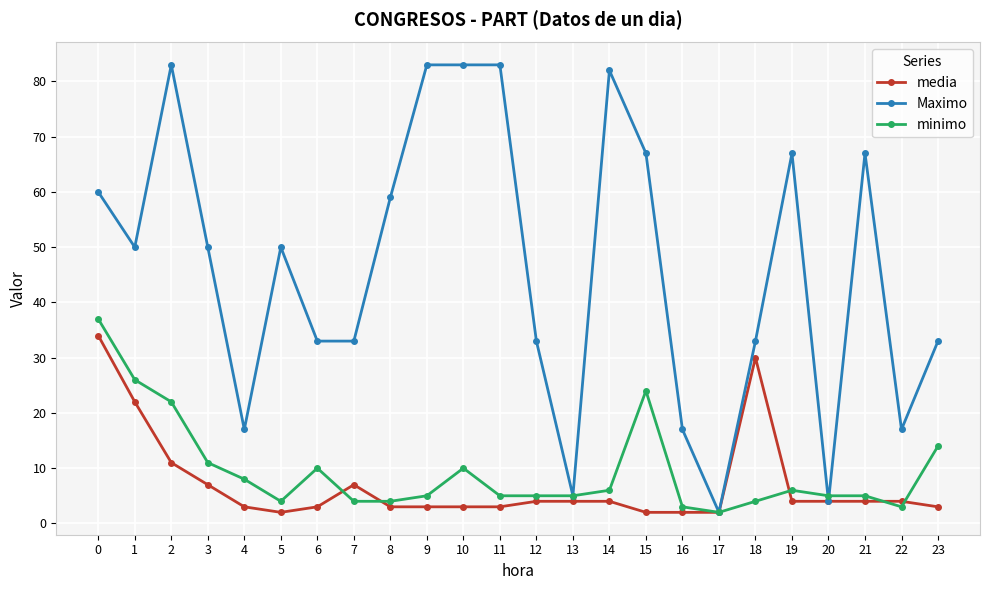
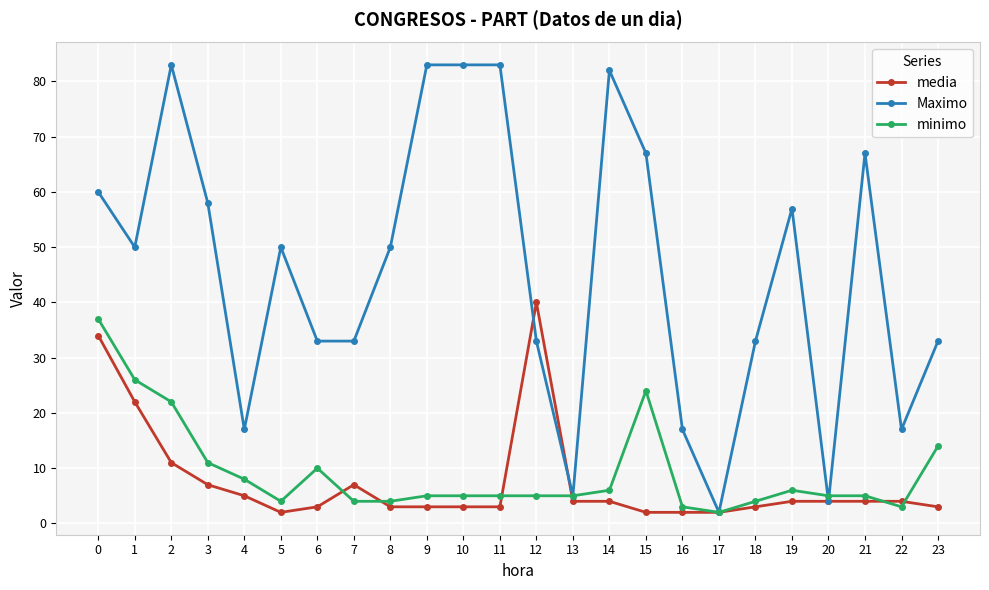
  {
    "media": {
      "0": 34,
      "1": 22,
      "2": 11,
      "3": 7,
-     "4": 3,
+     "4": 5,
      "5": 2,
      "6": 3,
      "7": 7,
      "8": 3,
      "9": 3,
      "10": 3,
      "11": 3,
-     "12": 4,
+     "12": 40,
      "13": 4,
      "14": 4,
      "15": 2,
      "16": 2,
-     "18": 30,
+     "18": 3,
      "19": 4,
      "21": 4,
      "22": 4,
      "23": 3
    },
    "Maximo": {
      "0": 60,
      "1": 50,
      "2": 83,
-     "3": 50,
+     "3": 58,
      "4": 17,
      "5": 50,
      "6": 33,
      "7": 33,
-     "8": 59,
+     "8": 50,
      "9": 83,
      "10": 83,
      "11": 83,
      "12": 33,
      "14": 82,
      "15": 67,
      "16": 17,
      "18": 33,
-     "19": 67,
+     "19": 57,
      "21": 67,
      "22": 17,
      "23": 33
    },
    "minimo": {
      "0": 37,
      "1": 26,
      "2": 22,
      "3": 11,
      "4": 8,
      "5": 4,
      "6": 10,
      "7": 4,
      "8": 4,
      "9": 5,
-     "10": 10,
+     "10": 5,
      "11": 5,
      "12": 5,
      "14": 6,
      "15": 24,
      "16": 3,
      "18": 4,
      "19": 6,
      "20": 5,
      "21": 5,
      "22": 3,
      "23": 14
    }
  }
